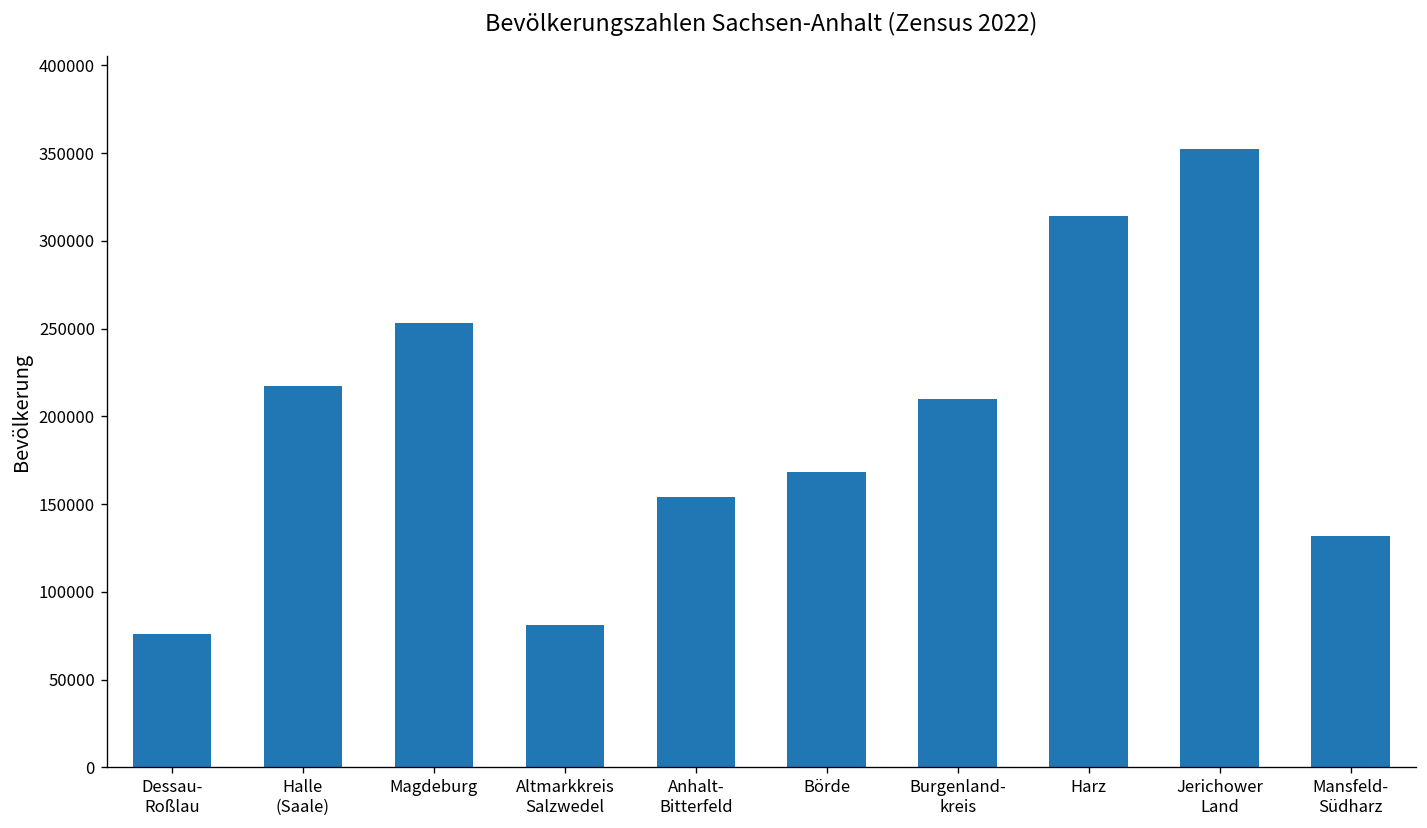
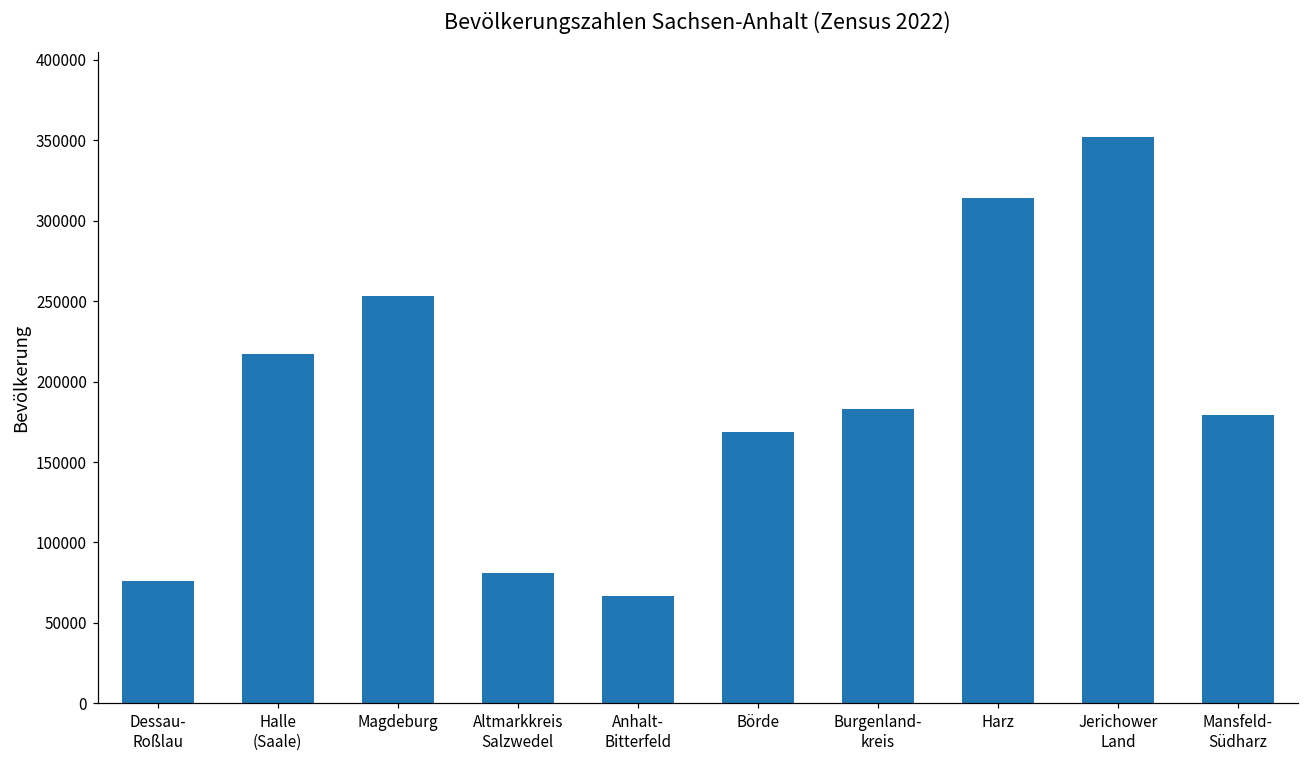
  {
    "Dessau- Roßlau": 76000,
    "Halle (Saale)": 217000,
    "Magdeburg": 253000,
    "Altmarkkreis Salzwedel": 81000,
-   "Anhalt- Bitterfeld": 154000,
+   "Anhalt- Bitterfeld": 67000,
    "Börde": 168000,
-   "Burgenland- kreis": 210000,
+   "Burgenland- kreis": 183000,
    "Harz": 314000,
    "Jerichower Land": 352000,
-   "Mansfeld- Südharz": 132000
+   "Mansfeld- Südharz": 179000
  }
